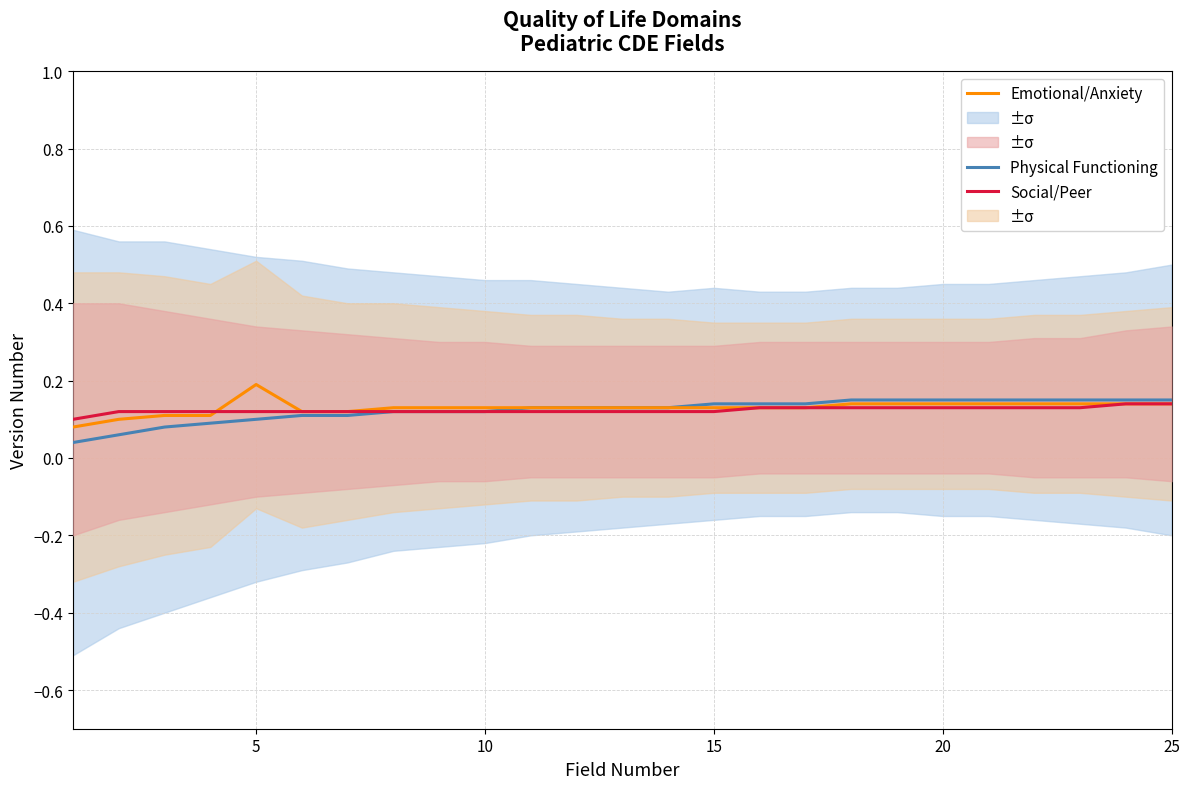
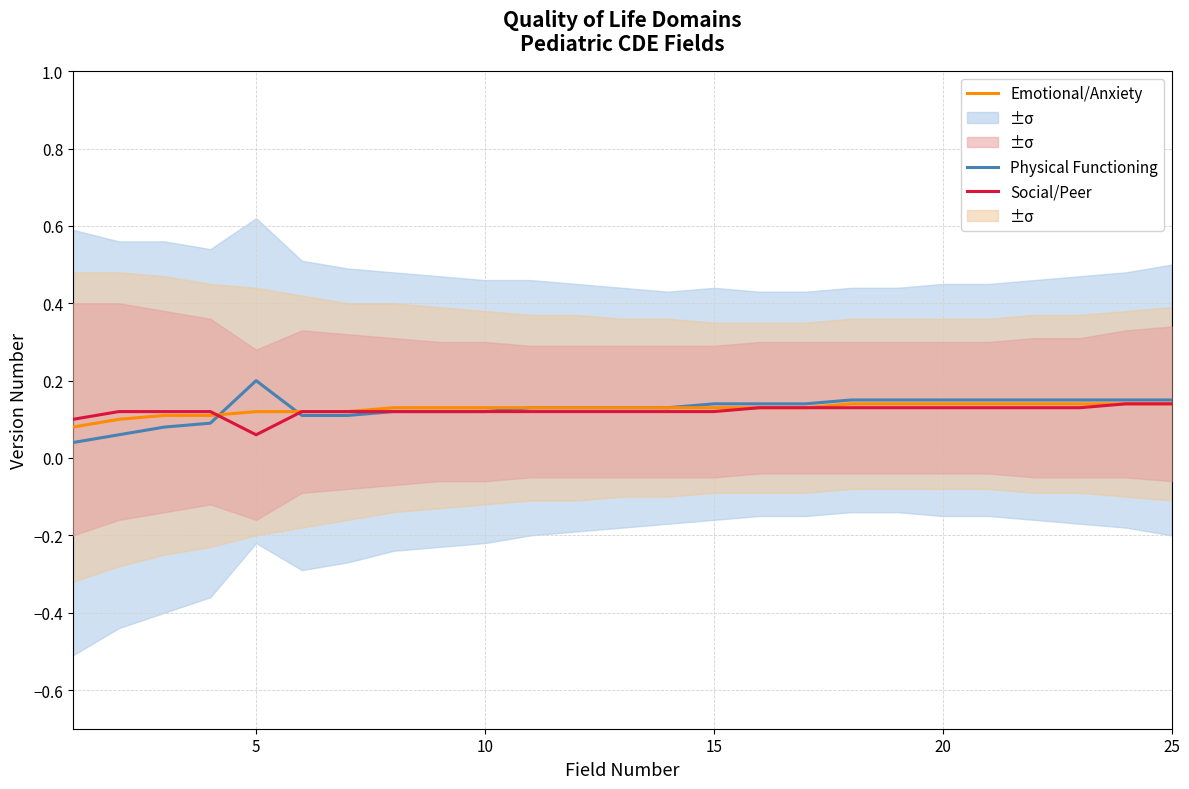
  {
    "Physical Functioning": {
-     "5": 0.1,
+     "5": 0.2,
      "15": 0.14,
      "20": 0.15,
      "25": 0.15
    },
    "Emotional/Anxiety": {
-     "5": 0.19,
+     "5": 0.12,
      "10": 0.13,
      "15": 0.13,
      "20": 0.14
    },
    "Social/Peer": {
-     "5": 0.12,
+     "5": 0.06,
      "15": 0.12,
      "20": 0.13
    }
  }
